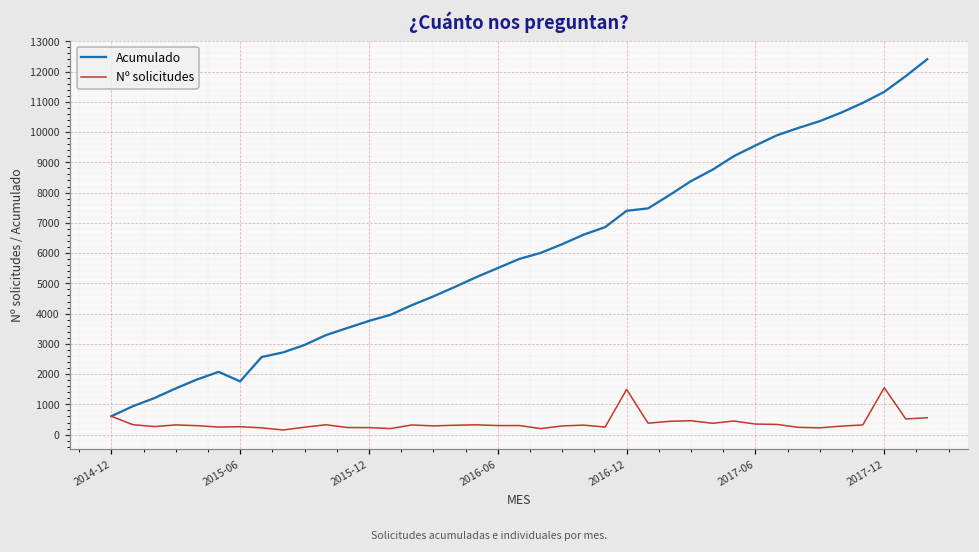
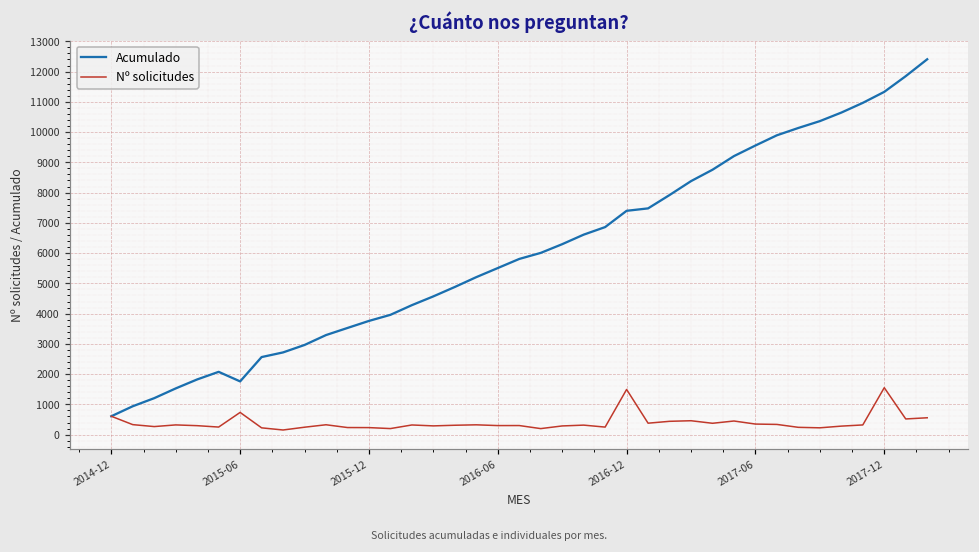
  {
    "Acumulado": {
      "2015-06": 1800,
      "2015-12": 3800,
      "2016-06": 5500,
      "2016-12": 7400,
      "2017-06": 9600,
      "2017-12": 11300
    },
    "Nº solicitudes": {
-     "2015-06": 300,
+     "2015-06": 700,
      "2015-12": 200,
      "2016-06": 300,
      "2016-12": 1500,
      "2017-06": 400,
      "2017-12": 1600
    }
  }
